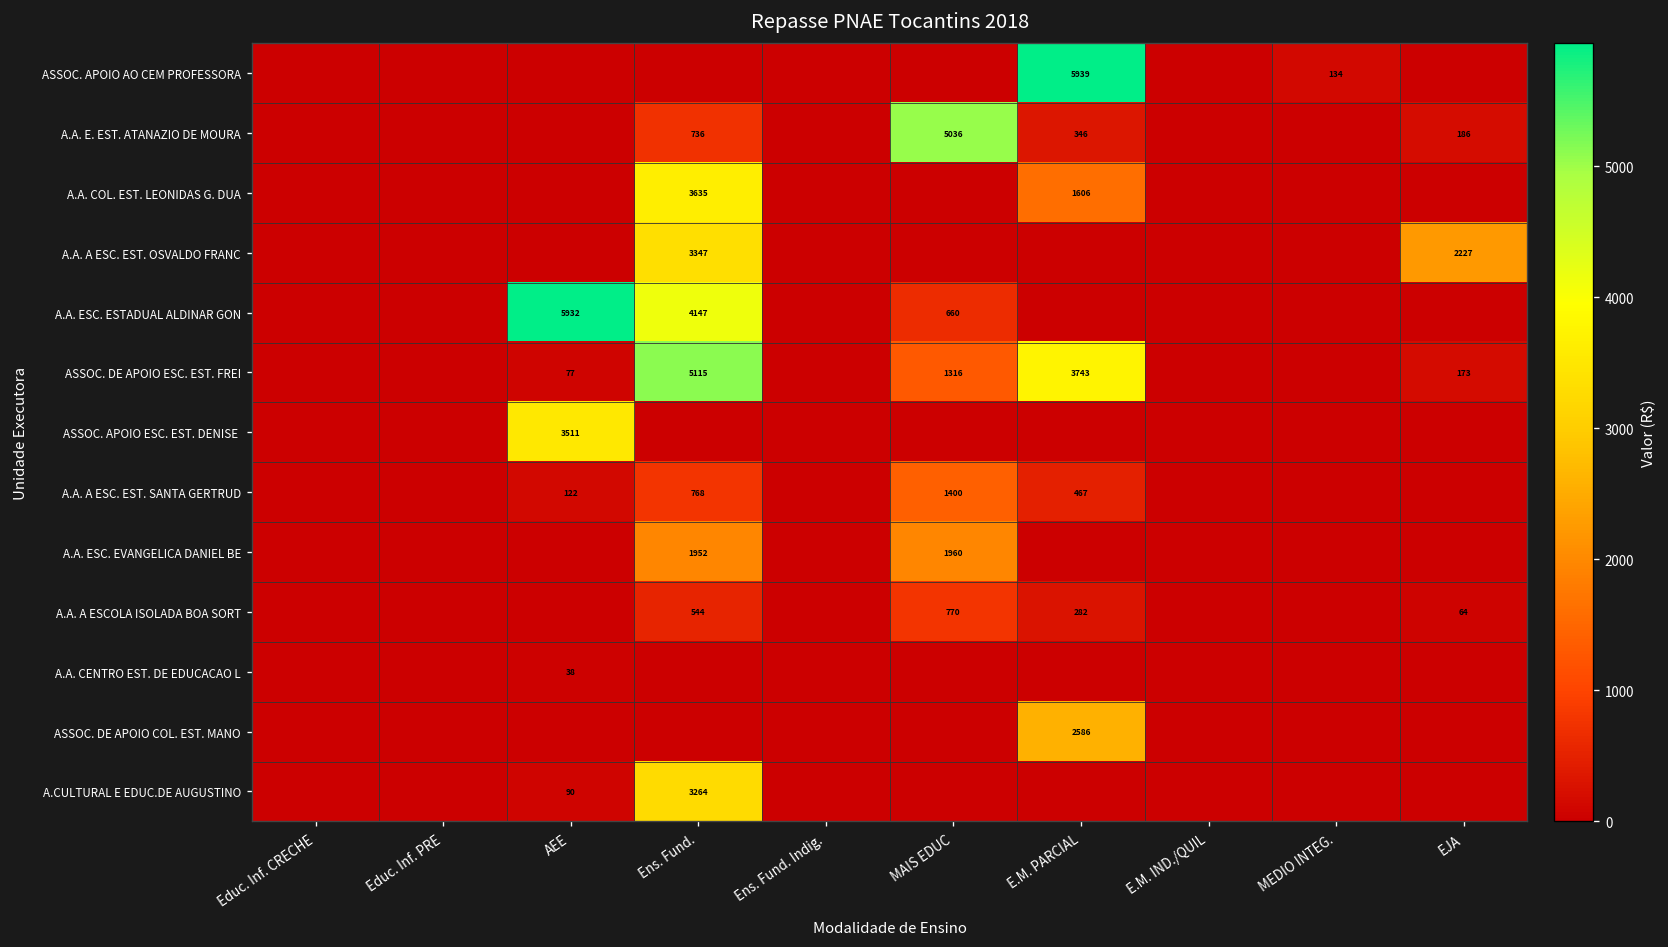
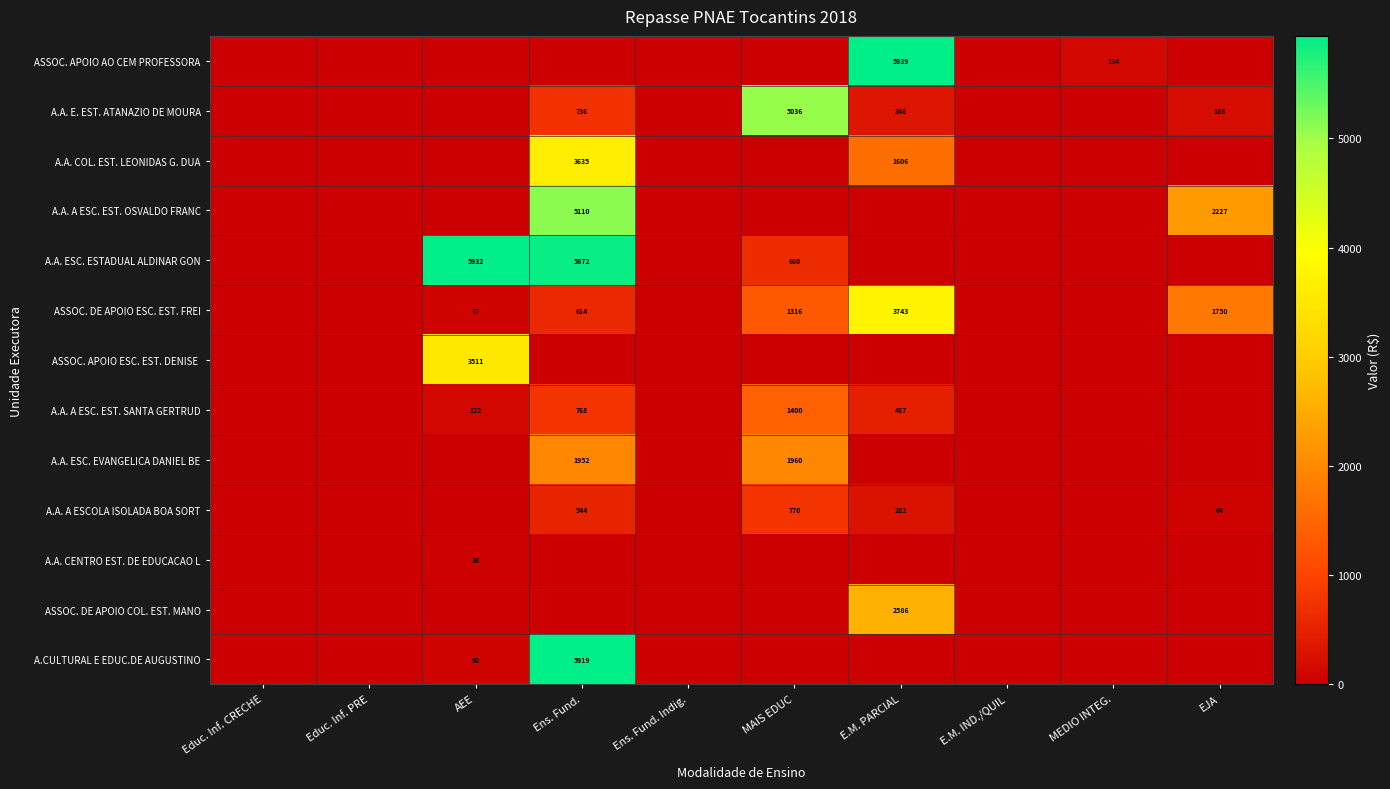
  {
    "ASSOC. APOIO AO CEM PROFESSORA": {
      "E.M. PARCIAL": 5939,
      "MEDIO INTEG.": 134
    },
    "A.A. E. EST. ATANAZIO DE MOURA": {
      "Ens. Fund.": 736,
      "MAIS EDUC": 5036,
      "E.M. PARCIAL": 346,
      "EJA": 186
    },
    "A.A. COL. EST. LEONIDAS G. DUA": {
      "Ens. Fund.": 3635,
      "E.M. PARCIAL": 1606
    },
    "A.A. A ESC. EST. OSVALDO FRANC": {
-     "Ens. Fund.": 3347,
+     "Ens. Fund.": 5110,
      "EJA": 2227
    },
    "A.A. ESC. ESTADUAL ALDINAR GON": {
      "AEE": 5932,
-     "Ens. Fund.": 4147,
+     "Ens. Fund.": 5872,
      "MAIS EDUC": 660
    },
    "ASSOC. DE APOIO ESC. EST. FREI": {
      "AEE": 77,
-     "Ens. Fund.": 5115,
+     "Ens. Fund.": 614,
      "MAIS EDUC": 1316,
      "E.M. PARCIAL": 3743,
-     "EJA": 173
+     "EJA": 1750
    },
    "ASSOC. APOIO ESC. EST. DENISE": {
      "AEE": 3511
    },
    "A.A. A ESC. EST. SANTA GERTRUD": {
      "AEE": 122,
      "Ens. Fund.": 768,
      "MAIS EDUC": 1400,
      "E.M. PARCIAL": 467
    },
    "A.A. ESC. EVANGELICA DANIEL BE": {
      "Ens. Fund.": 1952,
      "MAIS EDUC": 1960
    },
    "A.A. A ESCOLA ISOLADA BOA SORT": {
      "Ens. Fund.": 544,
      "MAIS EDUC": 770,
      "E.M. PARCIAL": 282,
      "EJA": 64
    },
    "A.A. CENTRO EST. DE EDUCACAO L": {
      "AEE": 38
    },
    "ASSOC. DE APOIO COL. EST. MANO": {
      "E.M. PARCIAL": 2586
    },
    "A.CULTURAL E EDUC.DE AUGUSTINO": {
      "AEE": 90,
-     "Ens. Fund.": 3264
+     "Ens. Fund.": 5919
    }
  }
